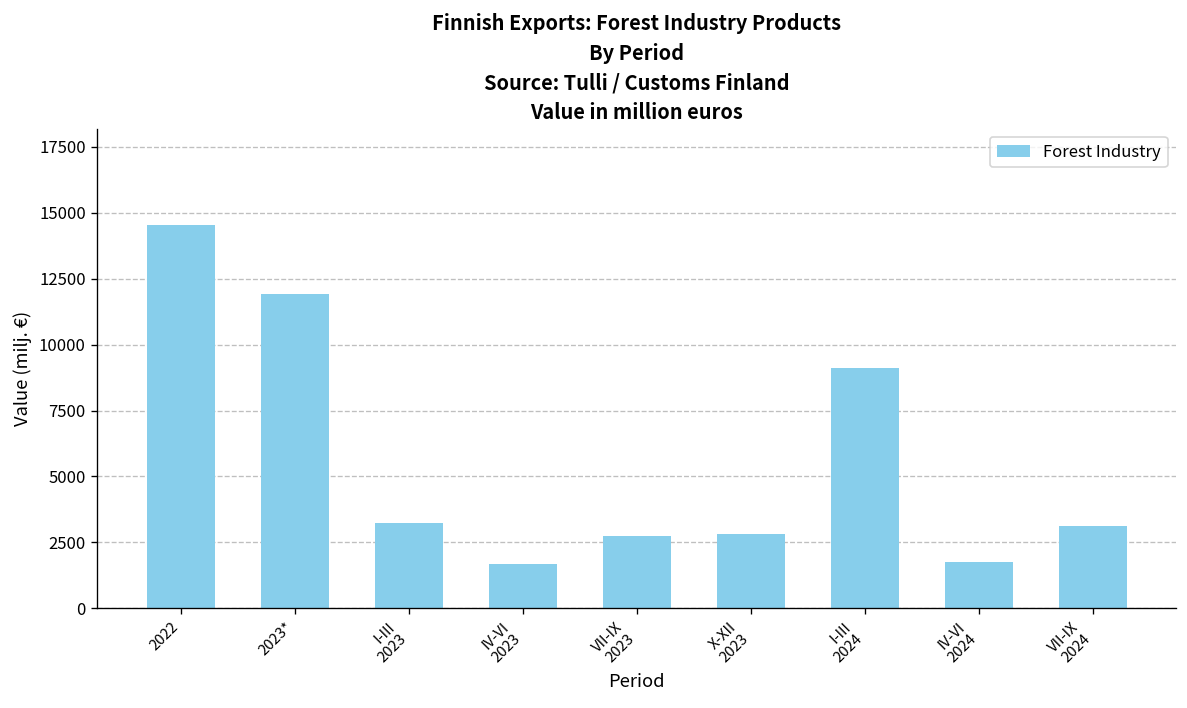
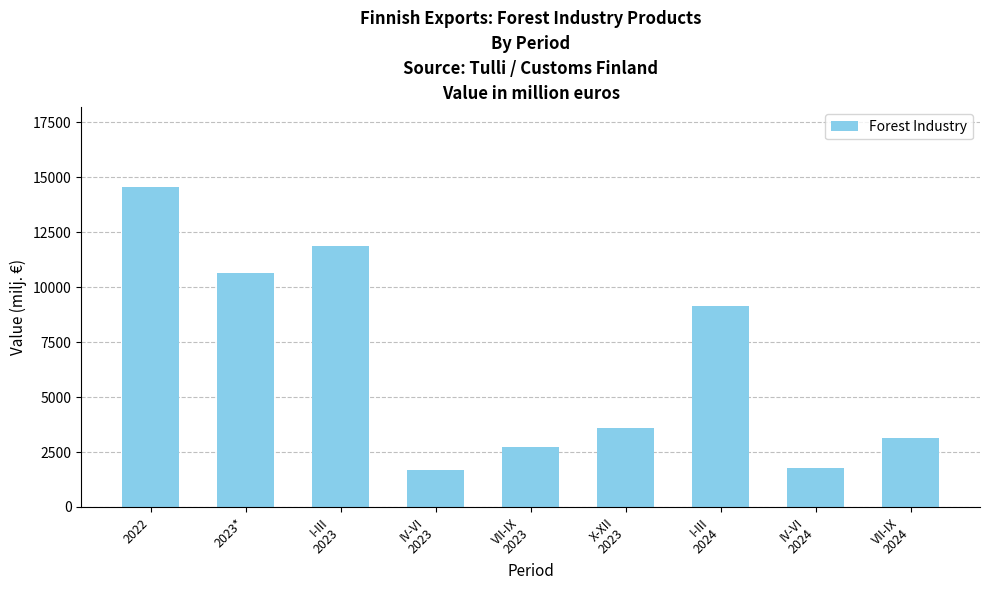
  {
    "2022": 14500,
-   "2023*": 11900,
-   "I-III 2023": 3300,
+   "2023*": 10600,
+   "I-III 2023": 11900,
    "IV-VI 2023": 1700,
    "VII-IX 2023": 2700,
-   "X-XII 2023": 2800,
+   "X-XII 2023": 3600,
    "I-III 2024": 9100,
    "IV-VI 2024": 1800,
    "VII-IX 2024": 3100
  }
